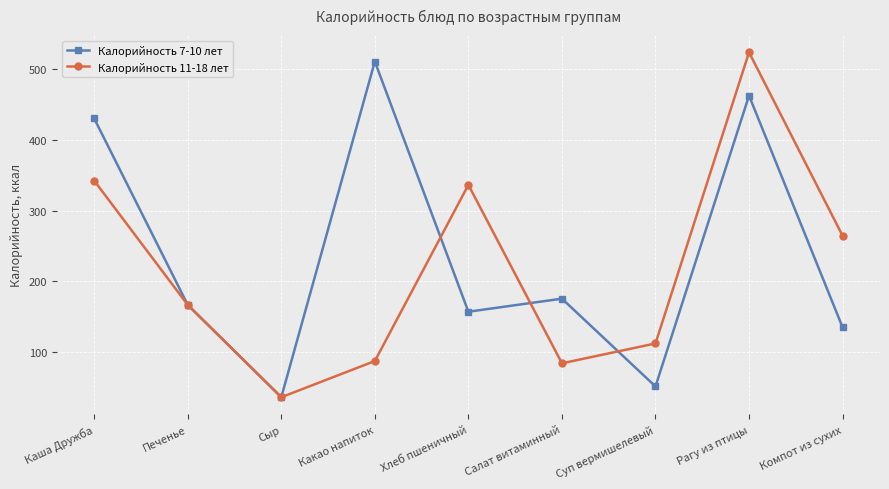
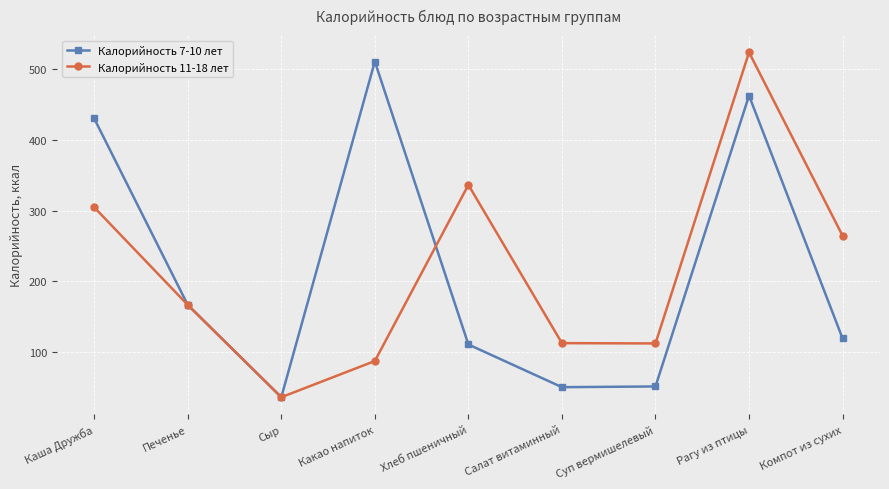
  {
    "Калорийность 7-10 лет": {
      "Каша Дружба": 430,
      "Какао напиток": 510,
-     "Хлеб пшеничный": 160,
-     "Салат витаминный": 180,
+     "Хлеб пшеничный": 110,
+     "Салат витаминный": 50,
      "Суп вермишелевый": 50,
      "Рагу из птицы": 460,
-     "Компот из сухих": 140
+     "Компот из сухих": 120
    },
    "Калорийность 11-18 лет": {
-     "Каша Дружба": 340,
+     "Каша Дружба": 300,
      "Какао напиток": 90,
      "Хлеб пшеничный": 340,
-     "Салат витаминный": 80,
+     "Салат витаминный": 110,
      "Суп вермишелевый": 110,
      "Рагу из птицы": 520,
      "Компот из сухих": 260
    }
  }
